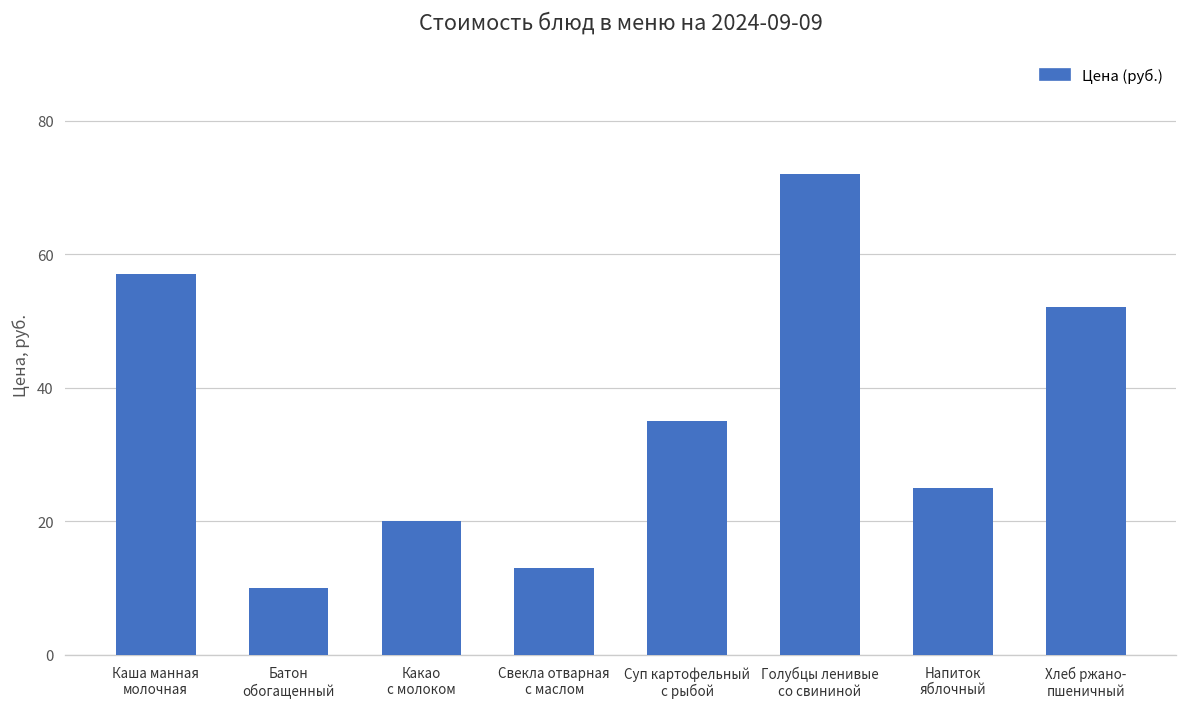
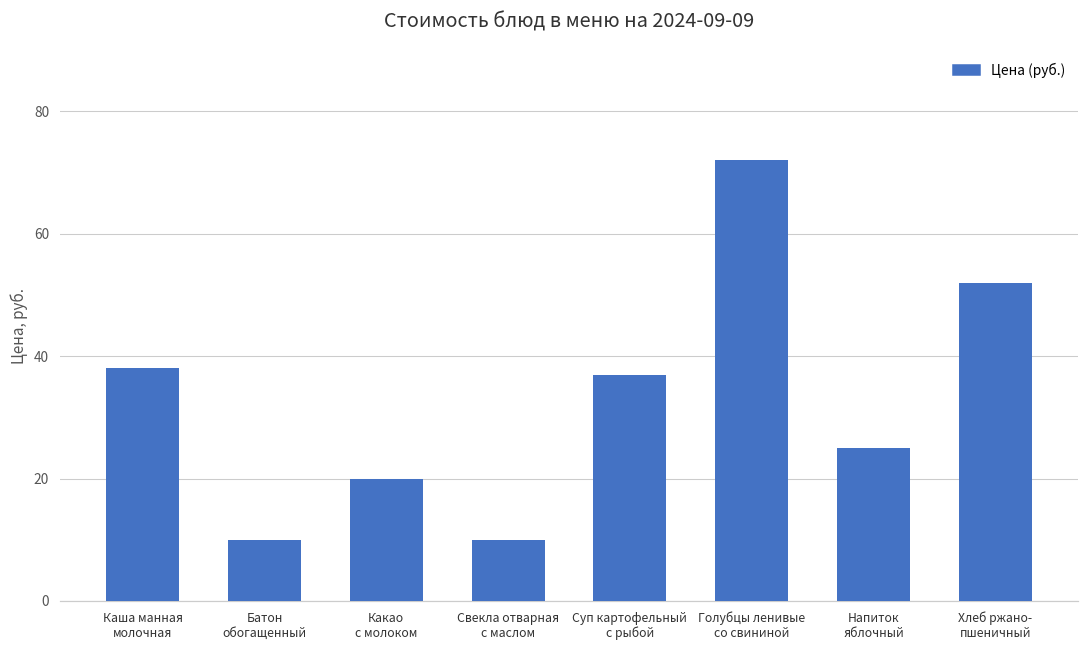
  {
-   "Каша манная молочная": 57,
+   "Каша манная молочная": 38,
    "Батон обогащенный": 10,
    "Какао с молоком": 20,
-   "Свекла отварная с маслом": 13,
-   "Суп картофельный с рыбой": 35,
+   "Свекла отварная с маслом": 10,
+   "Суп картофельный с рыбой": 37,
    "Голубцы ленивые со свининой": 72,
    "Напиток яблочный": 25,
    "Хлеб ржано- пшеничный": 52
  }
